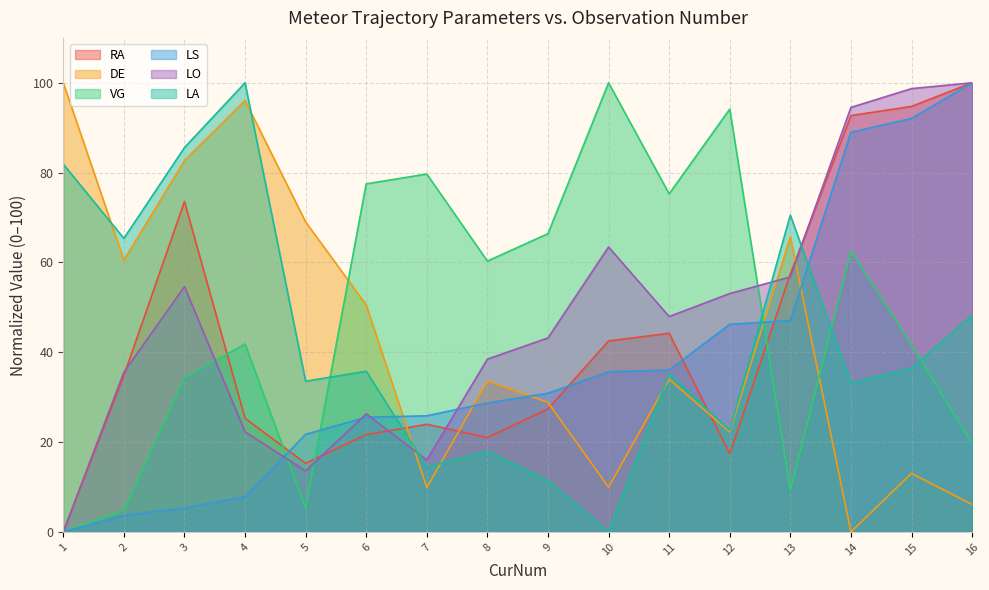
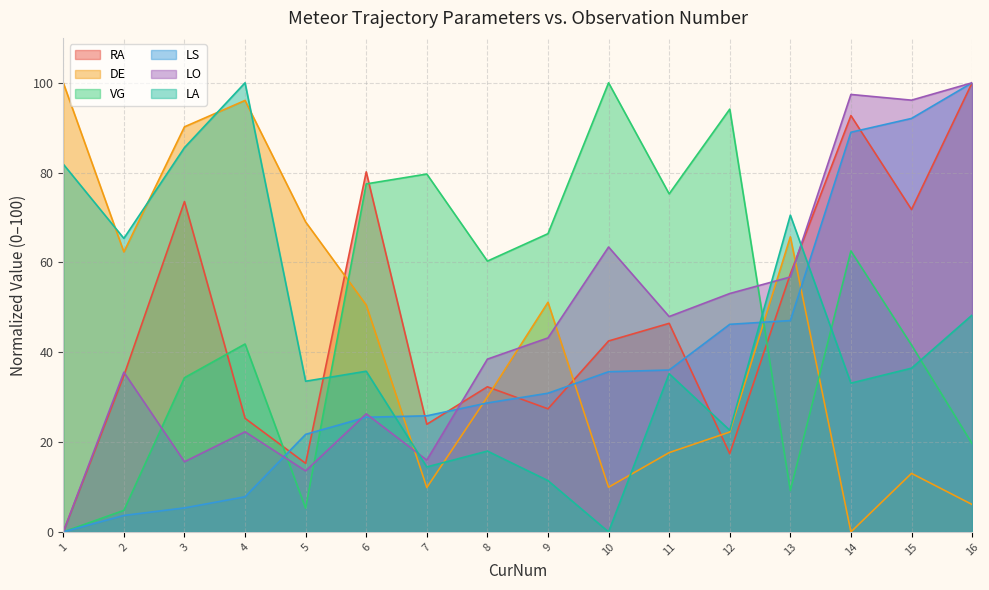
  {
    "RA": {
      "2": 35,
      "3": 74,
      "4": 25,
      "5": 15,
-     "6": 22,
+     "6": 80,
      "7": 24,
-     "8": 21,
+     "8": 32,
      "9": 27,
      "10": 43,
-     "11": 44,
+     "11": 46,
      "12": 17,
      "13": 57,
      "14": 93,
-     "15": 95
+     "15": 72
    },
    "DE": {
      "1": 100,
-     "2": 61,
-     "3": 83,
+     "2": 62,
+     "3": 90,
      "4": 96,
      "5": 69,
      "6": 51,
      "7": 10,
-     "8": 34,
-     "9": 29,
+     "8": 30,
+     "9": 51,
      "10": 10,
-     "11": 34,
+     "11": 18,
      "13": 66,
      "14": 0,
      "15": 13,
      "16": 6
    },
    "LO": {
      "2": 36,
-     "3": 55,
+     "3": 16,
      "4": 22,
      "5": 14,
      "6": 26,
      "7": 16,
      "8": 38,
      "9": 43,
      "10": 63,
      "11": 48,
      "12": 53,
      "13": 57,
-     "14": 95,
-     "15": 99
+     "14": 97,
+     "15": 96
    }
  }
